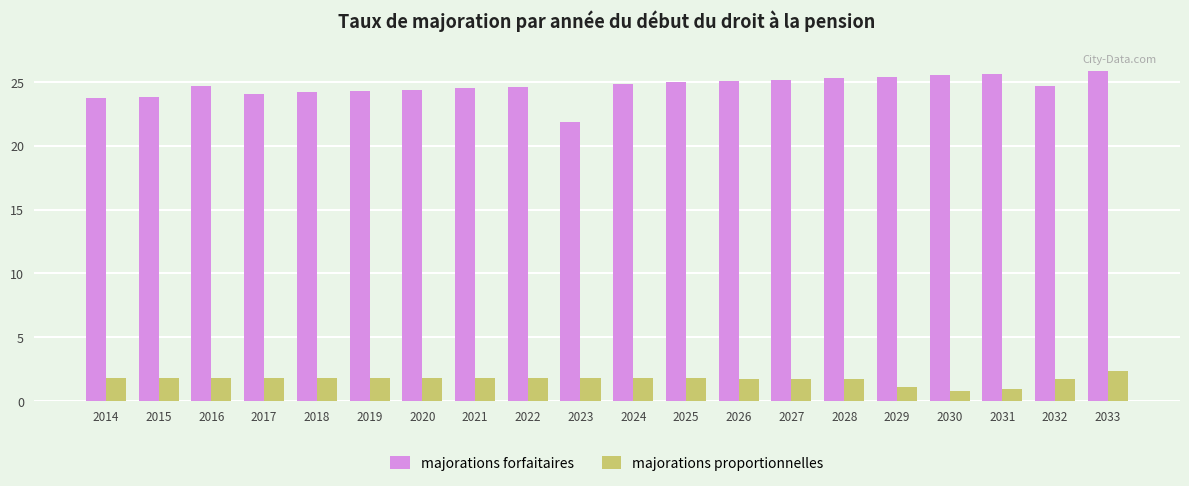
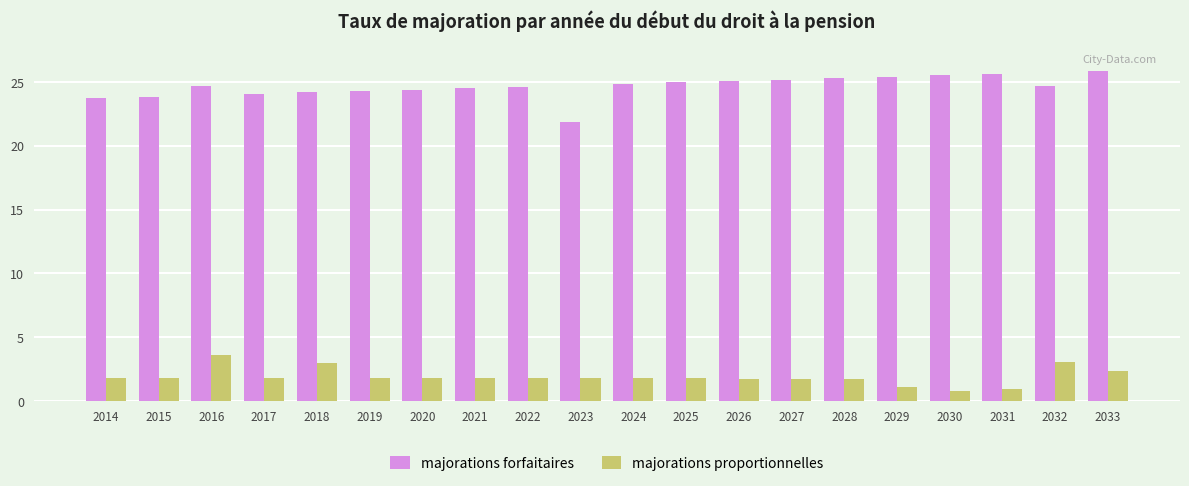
  {
    "majorations forfaitaires": {
      "2014": 23.7,
      "2015": 23.8,
      "2016": 24.7,
      "2017": 24.1,
      "2018": 24.2,
      "2019": 24.3,
      "2020": 24.4,
      "2021": 24.5,
      "2022": 24.6,
      "2023": 21.9,
      "2024": 24.9,
      "2025": 25.0,
      "2026": 25.1,
      "2027": 25.2,
      "2028": 25.3,
      "2029": 25.4,
      "2030": 25.5,
      "2031": 25.6,
      "2032": 24.7,
      "2033": 25.9
    },
    "majorations proportionnelles": {
      "2014": 1.8,
      "2015": 1.8,
-     "2016": 1.8,
+     "2016": 3.6,
      "2017": 1.8,
-     "2018": 1.8,
+     "2018": 3.0,
      "2019": 1.8,
      "2020": 1.8,
      "2021": 1.8,
      "2022": 1.8,
      "2023": 1.8,
      "2024": 1.8,
      "2025": 1.8,
      "2026": 1.8,
      "2027": 1.8,
      "2028": 1.8,
      "2029": 1.1,
      "2030": 0.8,
      "2031": 0.9,
-     "2032": 1.7,
+     "2032": 3.1,
      "2033": 2.4
    }
  }
